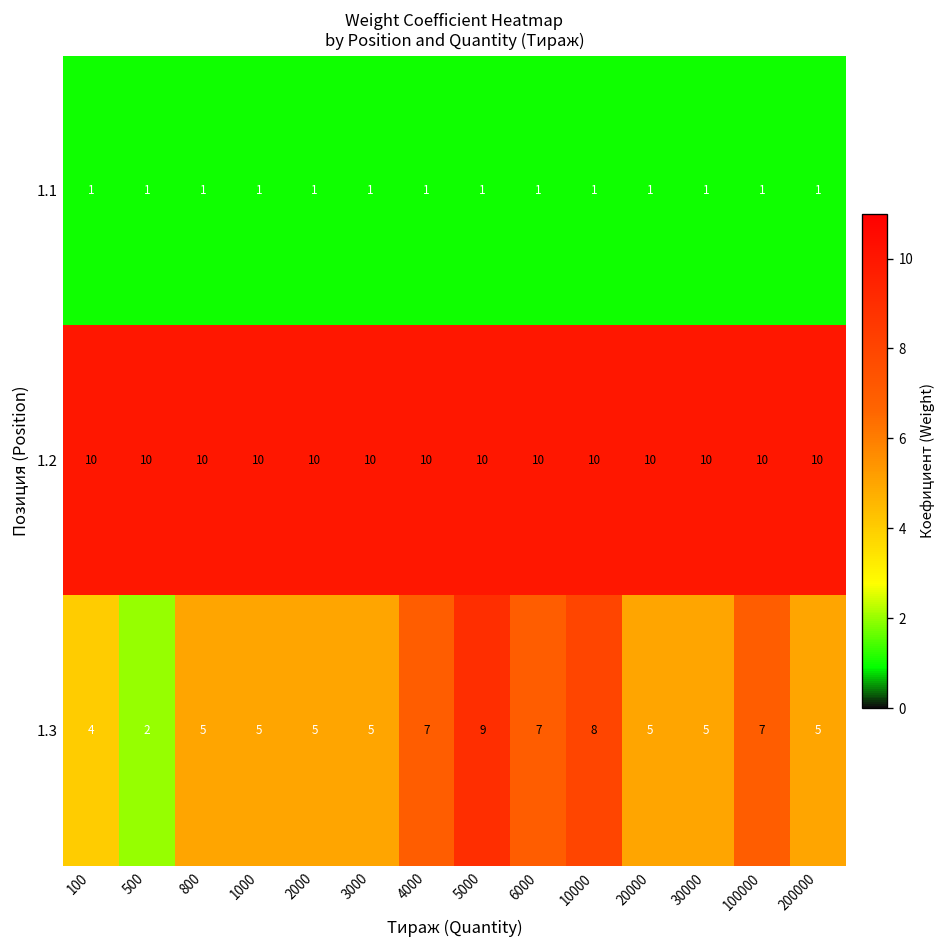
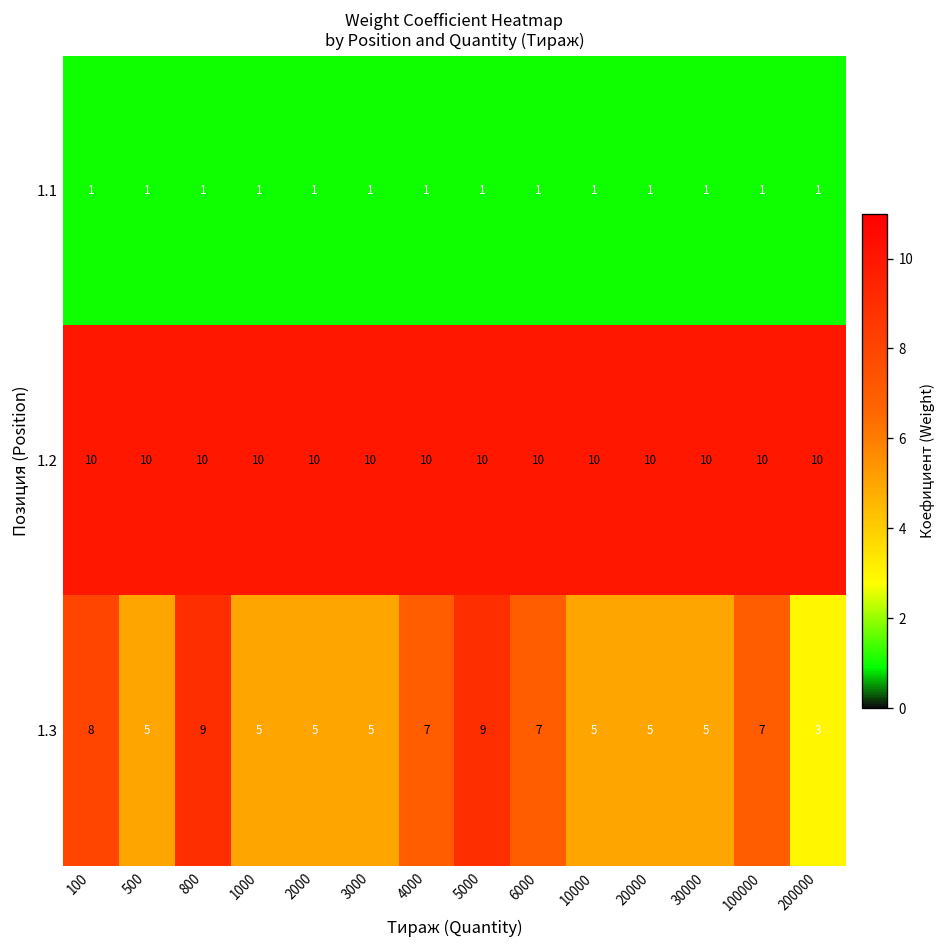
  {
    "1.1": {
      "100": 1,
      "500": 1,
      "800": 1,
      "1000": 1,
      "2000": 1,
      "3000": 1,
      "4000": 1,
      "5000": 1,
      "6000": 1,
      "10000": 1,
      "20000": 1,
      "30000": 1,
      "100000": 1,
      "200000": 1
    },
    "1.2": {
      "100": 10,
      "500": 10,
      "800": 10,
      "1000": 10,
      "2000": 10,
      "3000": 10,
      "4000": 10,
      "5000": 10,
      "6000": 10,
      "10000": 10,
      "20000": 10,
      "30000": 10,
      "100000": 10,
      "200000": 10
    },
    "1.3": {
-     "100": 4,
-     "500": 2,
-     "800": 5,
+     "100": 8,
+     "500": 5,
+     "800": 9,
      "1000": 5,
      "2000": 5,
      "3000": 5,
      "4000": 7,
      "5000": 9,
      "6000": 7,
-     "10000": 8,
+     "10000": 5,
      "20000": 5,
      "30000": 5,
      "100000": 7,
-     "200000": 5
+     "200000": 3
    }
  }
